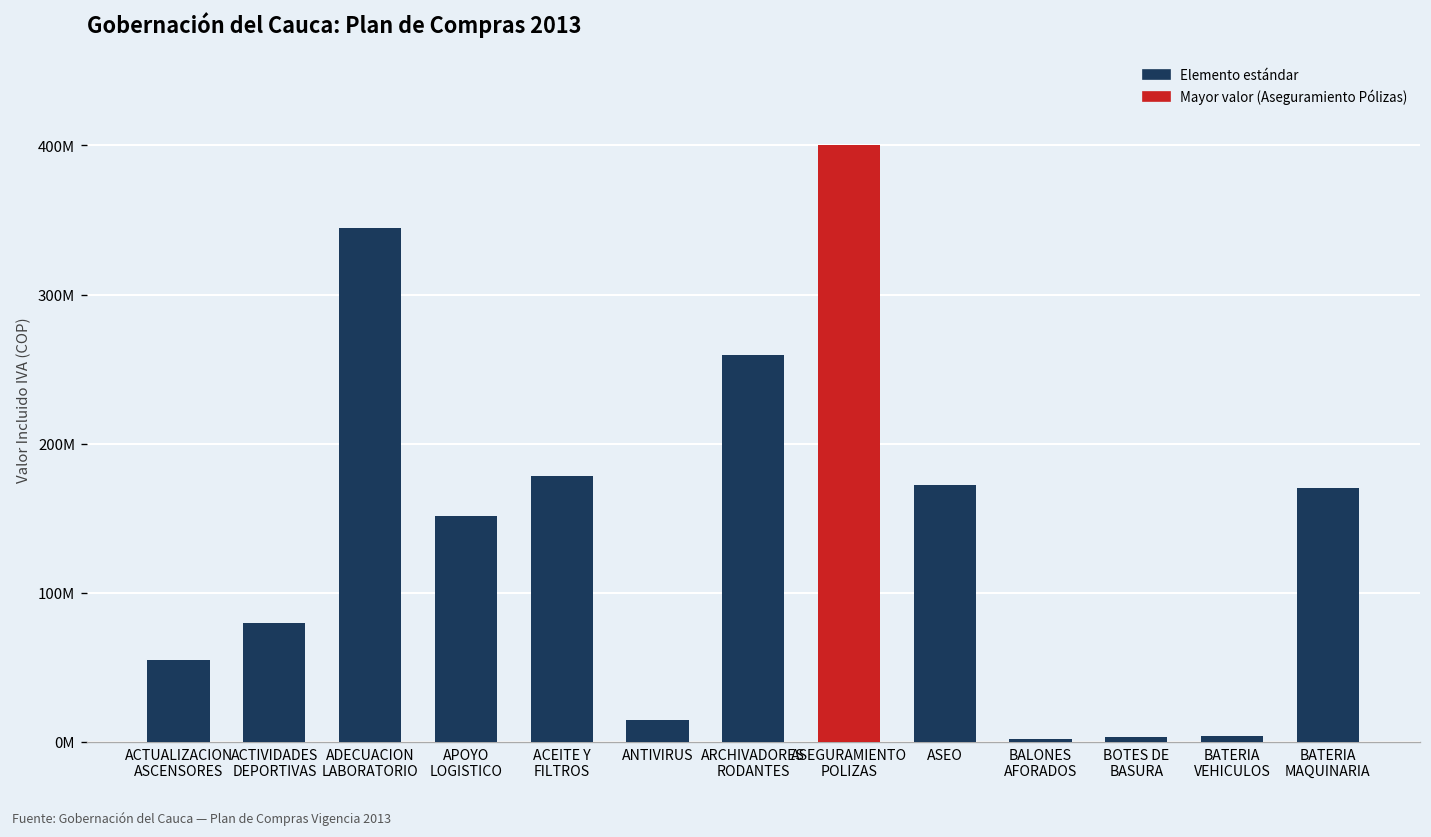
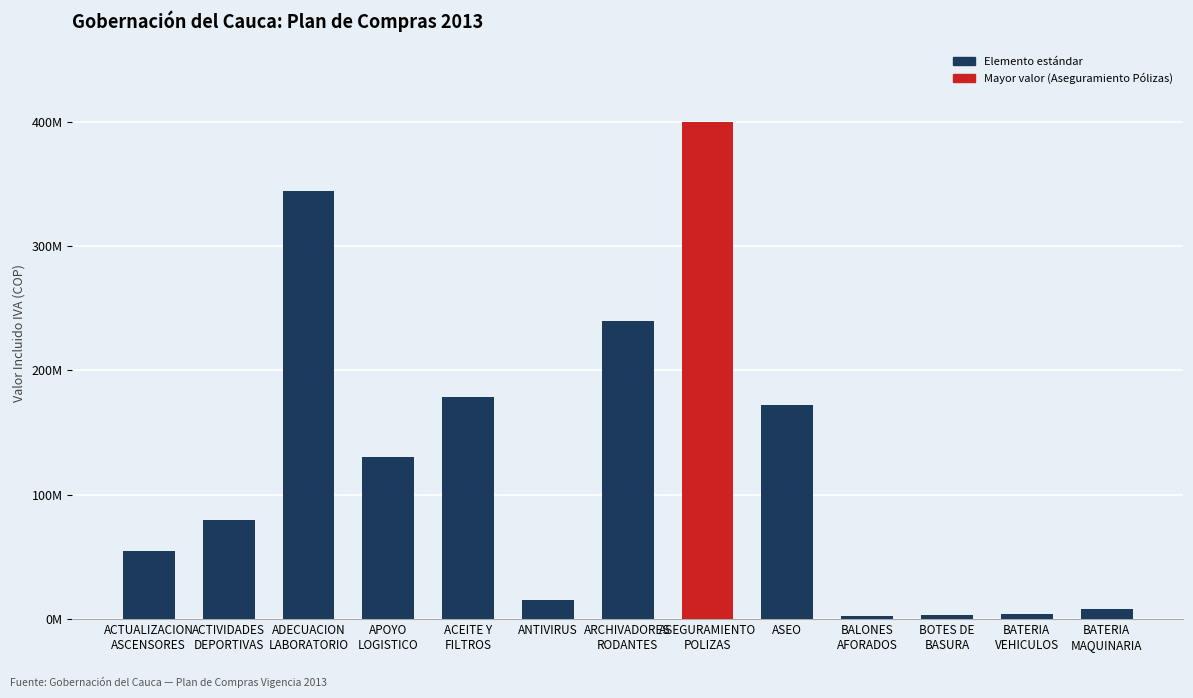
  {
    "ACTUALIZACION ASCENSORES": 55000000,
    "ACTIVIDADES DEPORTIVAS": 80000000,
    "ADECUACION LABORATORIO": 344000000,
-   "APOYO LOGISTICO": 152000000,
+   "APOYO LOGISTICO": 130000000,
    "ACEITE Y FILTROS": 179000000,
    "ANTIVIRUS": 15000000,
-   "ARCHIVADORES RODANTES": 260000000,
+   "ARCHIVADORES RODANTES": 240000000,
    "ASEGURAMIENTO POLIZAS": 400000000,
    "ASEO": 173000000,
    "BALONES AFORADOS": 2000000,
    "BOTES DE BASURA": 4000000,
    "BATERIA VEHICULOS": 4000000,
-   "BATERIA MAQUINARIA": 171000000
+   "BATERIA MAQUINARIA": 8000000
  }
